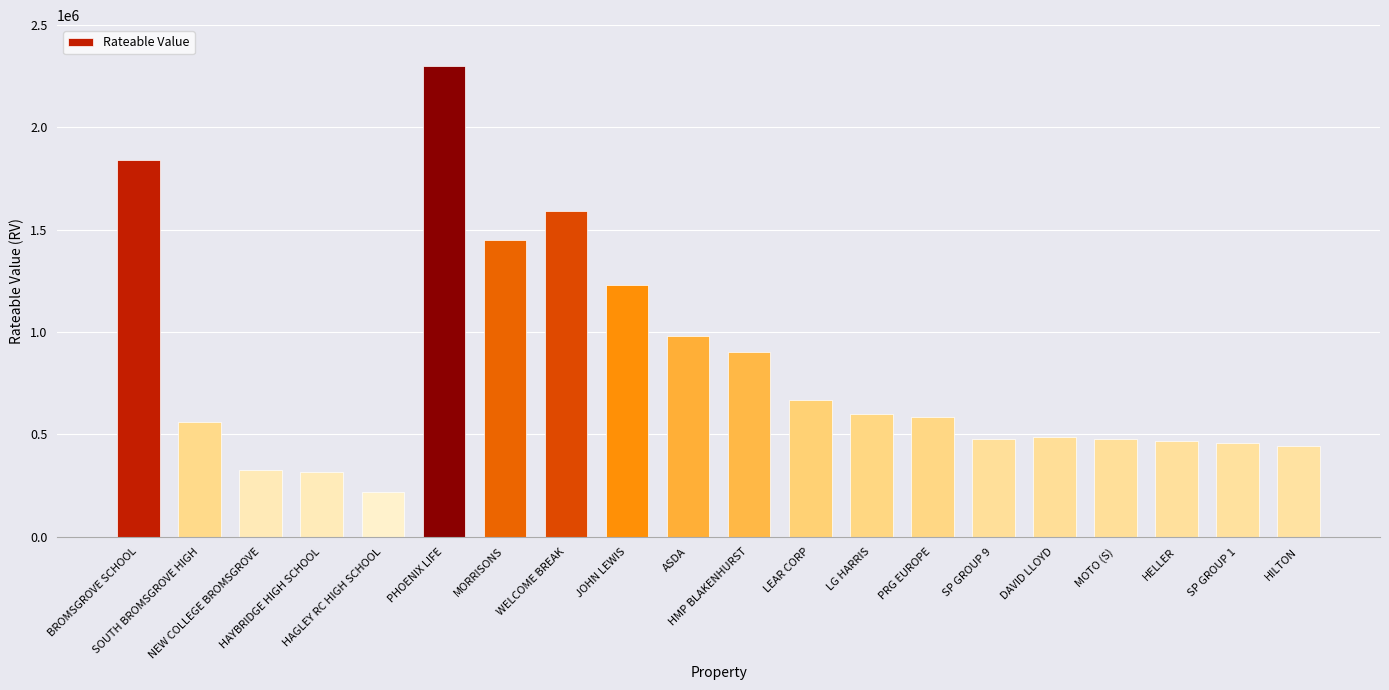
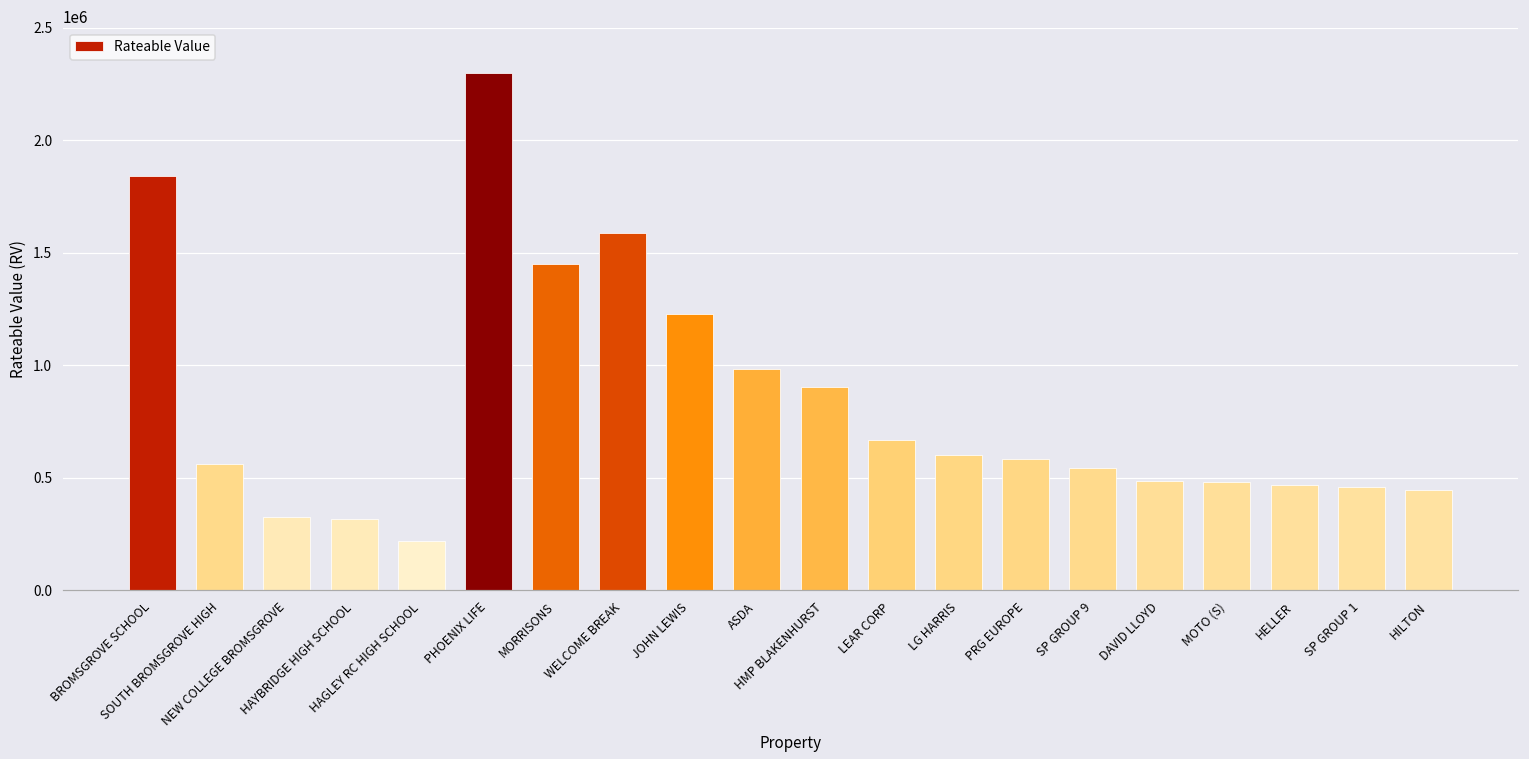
  {
    "BROMSGROVE SCHOOL": 1840000,
    "SOUTH BROMSGROVE HIGH": 560000,
    "NEW COLLEGE BROMSGROVE": 330000,
    "HAYBRIDGE HIGH SCHOOL": 320000,
    "HAGLEY RC HIGH SCHOOL": 220000,
    "PHOENIX LIFE": 2300000,
    "MORRISONS": 1450000,
    "WELCOME BREAK": 1590000,
    "JOHN LEWIS": 1230000,
    "ASDA": 980000,
    "HMP BLAKENHURST": 910000,
    "LEAR CORP": 670000,
    "LG HARRIS": 600000,
    "PRG EUROPE": 590000,
-   "SP GROUP 9": 480000,
+   "SP GROUP 9": 550000,
    "DAVID LLOYD": 490000,
    "MOTO (S)": 480000,
    "HELLER": 470000,
    "SP GROUP 1": 460000,
    "HILTON": 450000
  }
